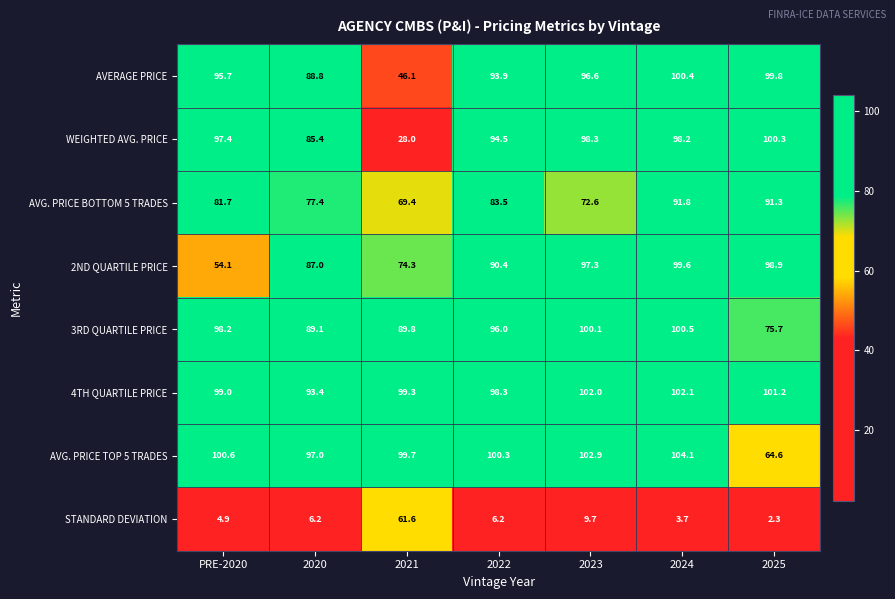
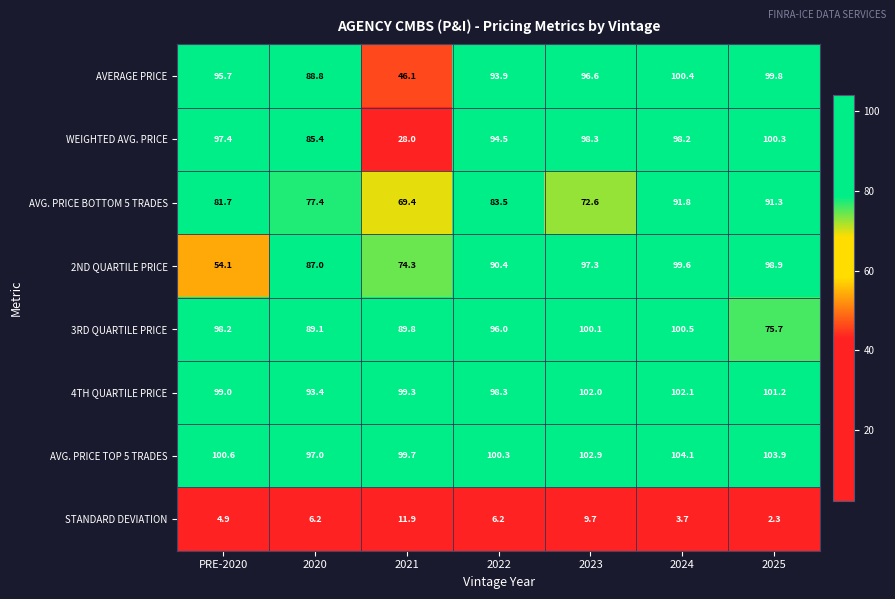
  {
    "AVERAGE PRICE": {
      "PRE-2020": 95.7,
      "2020": 88.8,
      "2021": 46.1,
      "2022": 93.9,
      "2023": 96.6,
      "2024": 100.4,
      "2025": 99.8
    },
    "WEIGHTED AVG. PRICE": {
      "PRE-2020": 97.4,
      "2020": 85.4,
      "2021": 28.0,
      "2022": 94.5,
      "2023": 98.3,
      "2024": 98.2,
      "2025": 100.3
    },
    "AVG. PRICE BOTTOM 5 TRADES": {
      "PRE-2020": 81.7,
      "2020": 77.4,
      "2021": 69.4,
      "2022": 83.5,
      "2023": 72.6,
      "2024": 91.8,
      "2025": 91.3
    },
    "2ND QUARTILE PRICE": {
      "PRE-2020": 54.1,
      "2020": 87.0,
      "2021": 74.3,
      "2022": 90.4,
      "2023": 97.3,
      "2024": 99.6,
      "2025": 98.9
    },
    "3RD QUARTILE PRICE": {
      "PRE-2020": 98.2,
      "2020": 89.1,
      "2021": 89.8,
      "2022": 96.0,
      "2023": 100.1,
      "2024": 100.5,
      "2025": 75.7
    },
    "4TH QUARTILE PRICE": {
      "PRE-2020": 99.0,
      "2020": 93.4,
      "2021": 99.3,
      "2022": 98.3,
      "2023": 102.0,
      "2024": 102.1,
      "2025": 101.2
    },
    "AVG. PRICE TOP 5 TRADES": {
      "PRE-2020": 100.6,
      "2020": 97.0,
      "2021": 99.7,
      "2022": 100.3,
      "2023": 102.9,
      "2024": 104.1,
-     "2025": 64.6
+     "2025": 103.9
    },
    "STANDARD DEVIATION": {
      "PRE-2020": 4.9,
      "2020": 6.2,
-     "2021": 61.6,
+     "2021": 11.9,
      "2022": 6.2,
      "2023": 9.7,
      "2024": 3.7,
      "2025": 2.3
    }
  }
